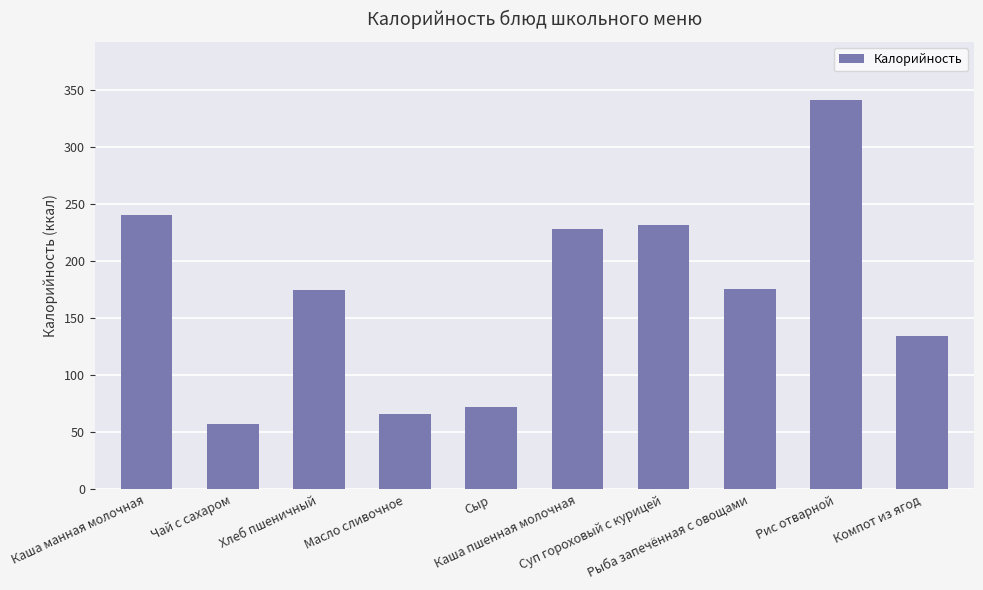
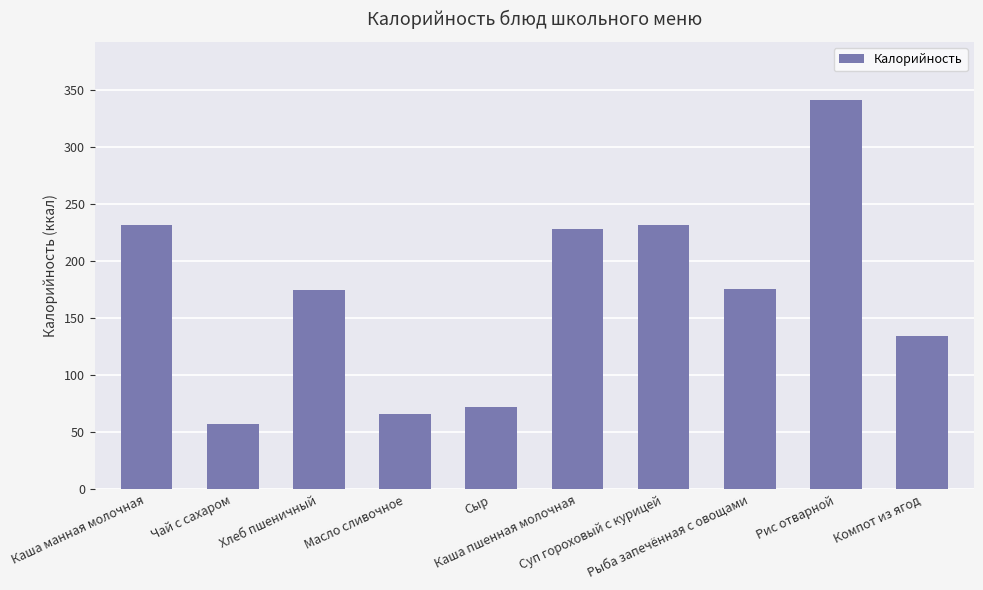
  {
-   "Каша манная молочная": 240,
+   "Каша манная молочная": 232,
    "Чай с сахаром": 57,
    "Хлеб пшеничный": 175,
    "Масло сливочное": 66,
    "Сыр": 72,
    "Каша пшенная молочная": 228,
    "Суп гороховый с курицей": 232,
    "Рыба запечённая с овощами": 176,
    "Рис отварной": 341,
    "Компот из ягод": 134
  }
